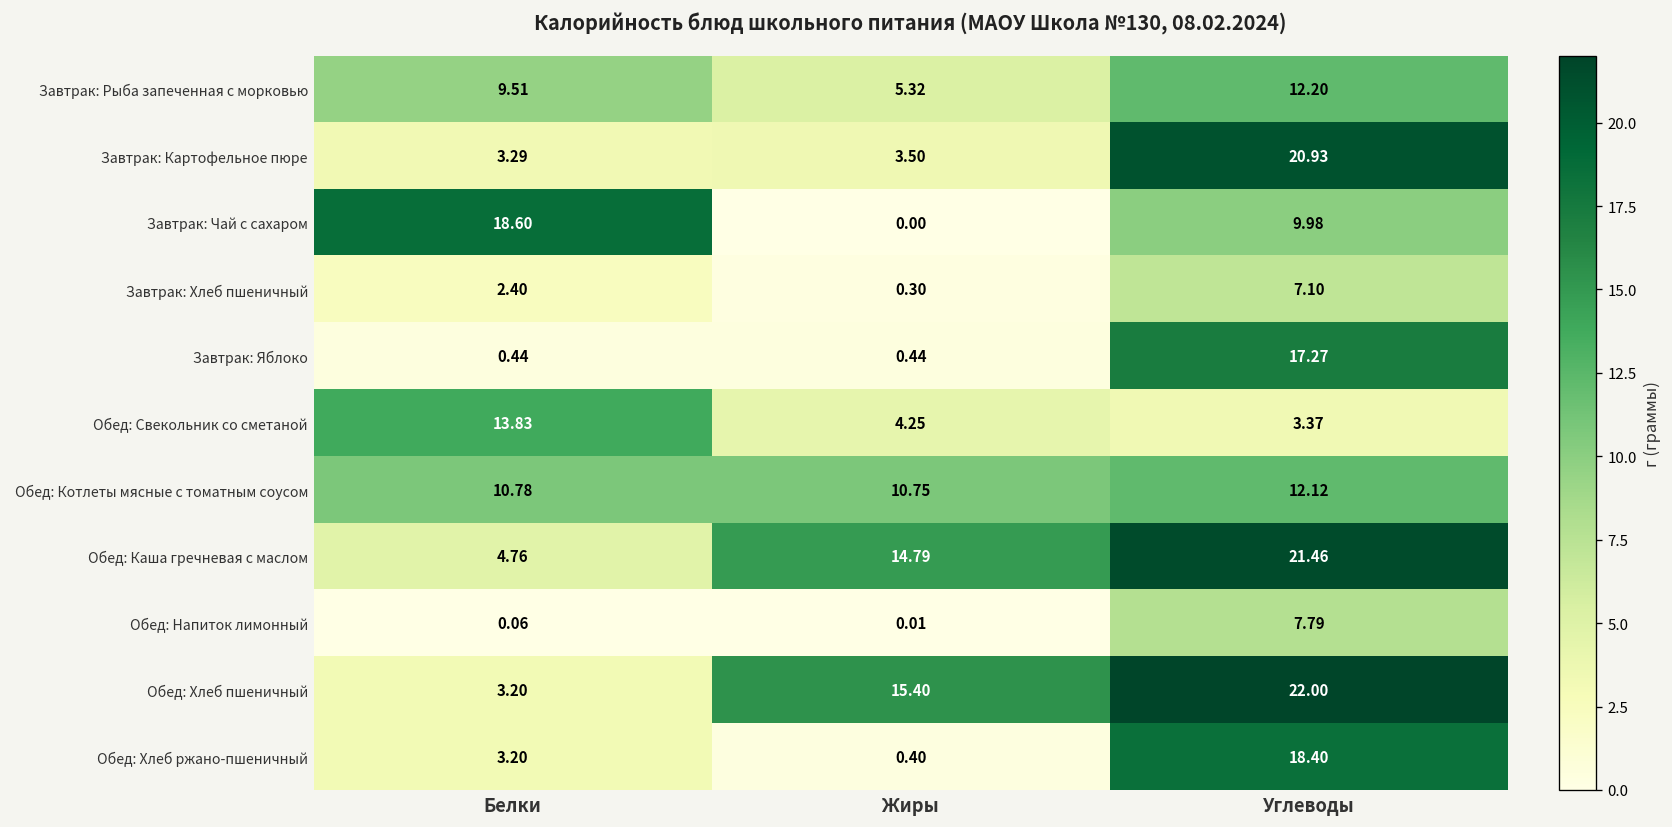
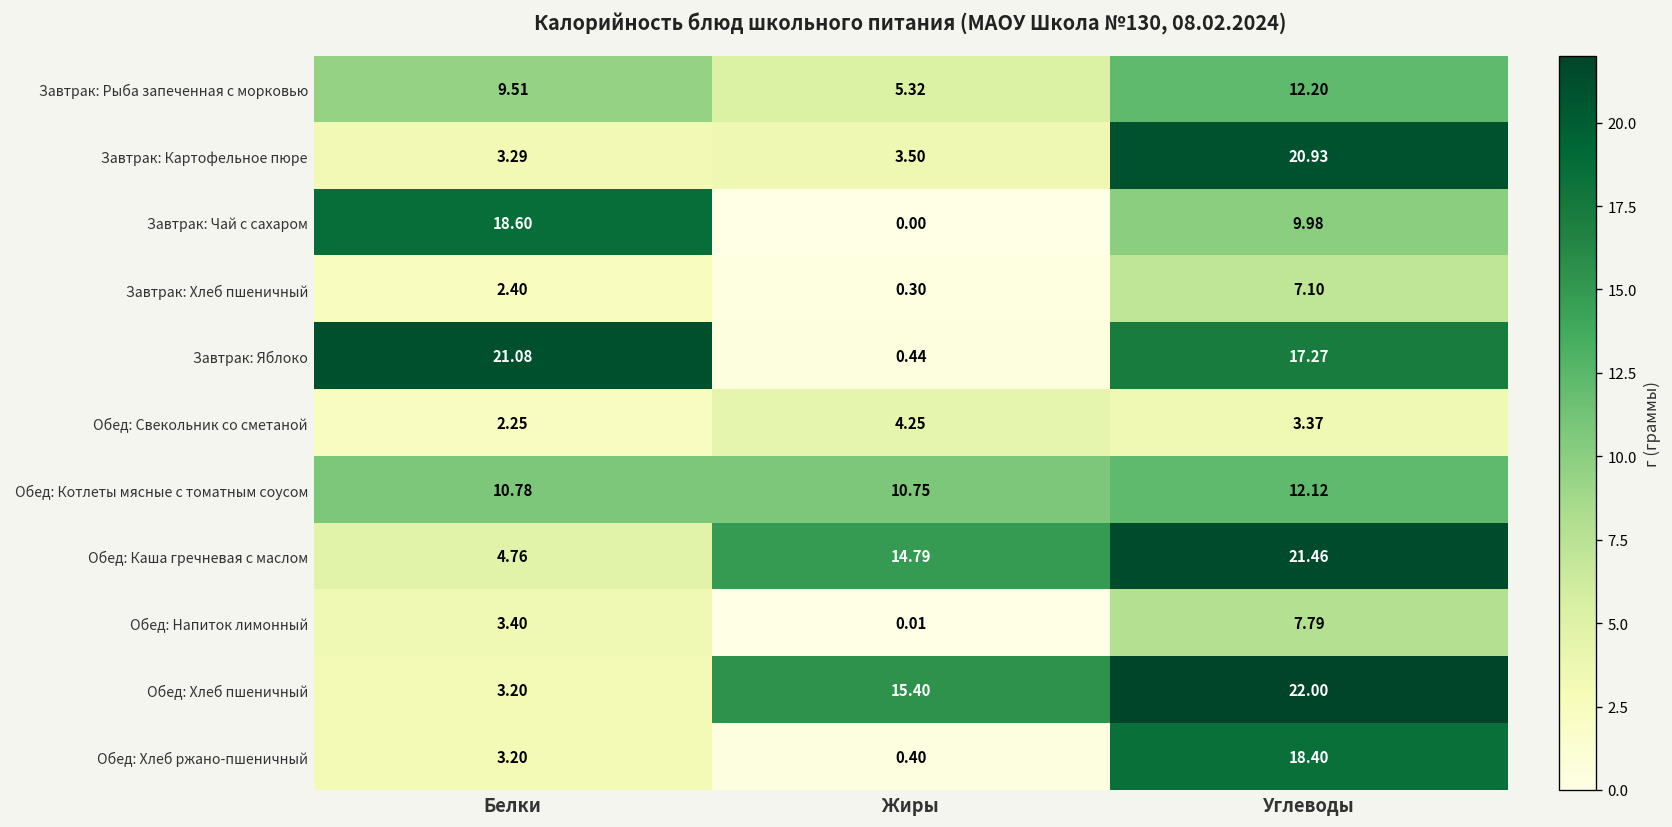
  {
    "Завтрак: Рыба запеченная с морковью": {
      "Белки": 9.51,
      "Жиры": 5.32,
      "Углеводы": 12.20
    },
    "Завтрак: Картофельное пюре": {
      "Белки": 3.29,
      "Жиры": 3.50,
      "Углеводы": 20.93
    },
    "Завтрак: Чай с сахаром": {
      "Белки": 18.60,
      "Жиры": 0.00,
      "Углеводы": 9.98
    },
    "Завтрак: Хлеб пшеничный": {
      "Белки": 2.40,
      "Жиры": 0.30,
      "Углеводы": 7.10
    },
    "Завтрак: Яблоко": {
-     "Белки": 0.44,
+     "Белки": 21.08,
      "Жиры": 0.44,
      "Углеводы": 17.27
    },
    "Обед: Свекольник со сметаной": {
-     "Белки": 13.83,
+     "Белки": 2.25,
      "Жиры": 4.25,
      "Углеводы": 3.37
    },
    "Обед: Котлеты мясные с томатным соусом": {
      "Белки": 10.78,
      "Жиры": 10.75,
      "Углеводы": 12.12
    },
    "Обед: Каша гречневая с маслом": {
      "Белки": 4.76,
      "Жиры": 14.79,
      "Углеводы": 21.46
    },
    "Обед: Напиток лимонный": {
-     "Белки": 0.06,
+     "Белки": 3.40,
      "Жиры": 0.01,
      "Углеводы": 7.79
    },
    "Обед: Хлеб пшеничный": {
      "Белки": 3.20,
      "Жиры": 15.40,
      "Углеводы": 22.00
    },
    "Обед: Хлеб ржано-пшеничный": {
      "Белки": 3.20,
      "Жиры": 0.40,
      "Углеводы": 18.40
    }
  }
